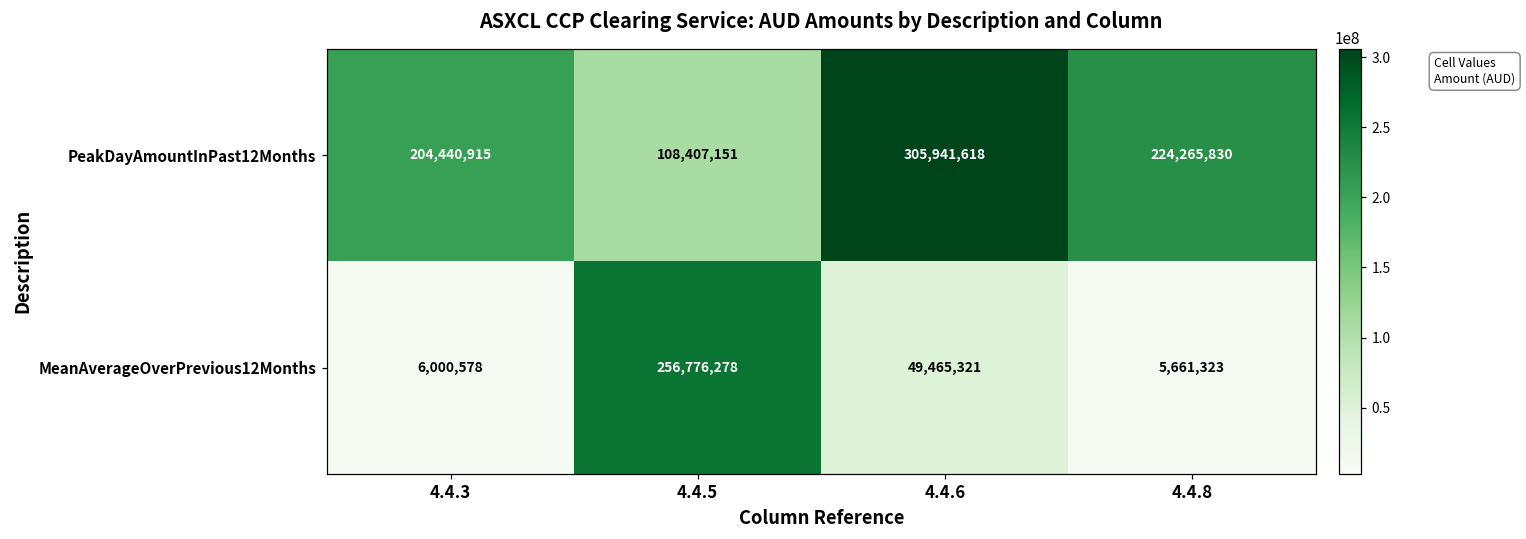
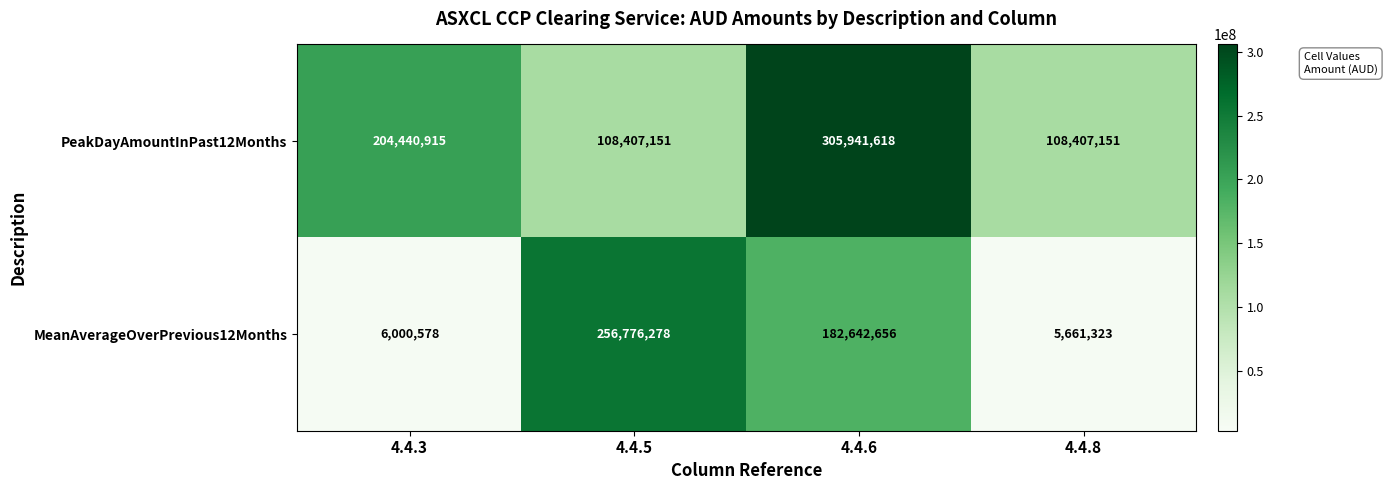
  {
    "PeakDayAmountInPast12Months": {
      "4.4.3": "204,440,915",
      "4.4.5": "108,407,151",
      "4.4.6": "305,941,618",
-     "4.4.8": "224,265,830"
+     "4.4.8": "108,407,151"
    },
    "MeanAverageOverPrevious12Months": {
      "4.4.3": "6,000,578",
      "4.4.5": "256,776,278",
-     "4.4.6": "49,465,321",
+     "4.4.6": "182,642,656",
      "4.4.8": "5,661,323"
    }
  }
